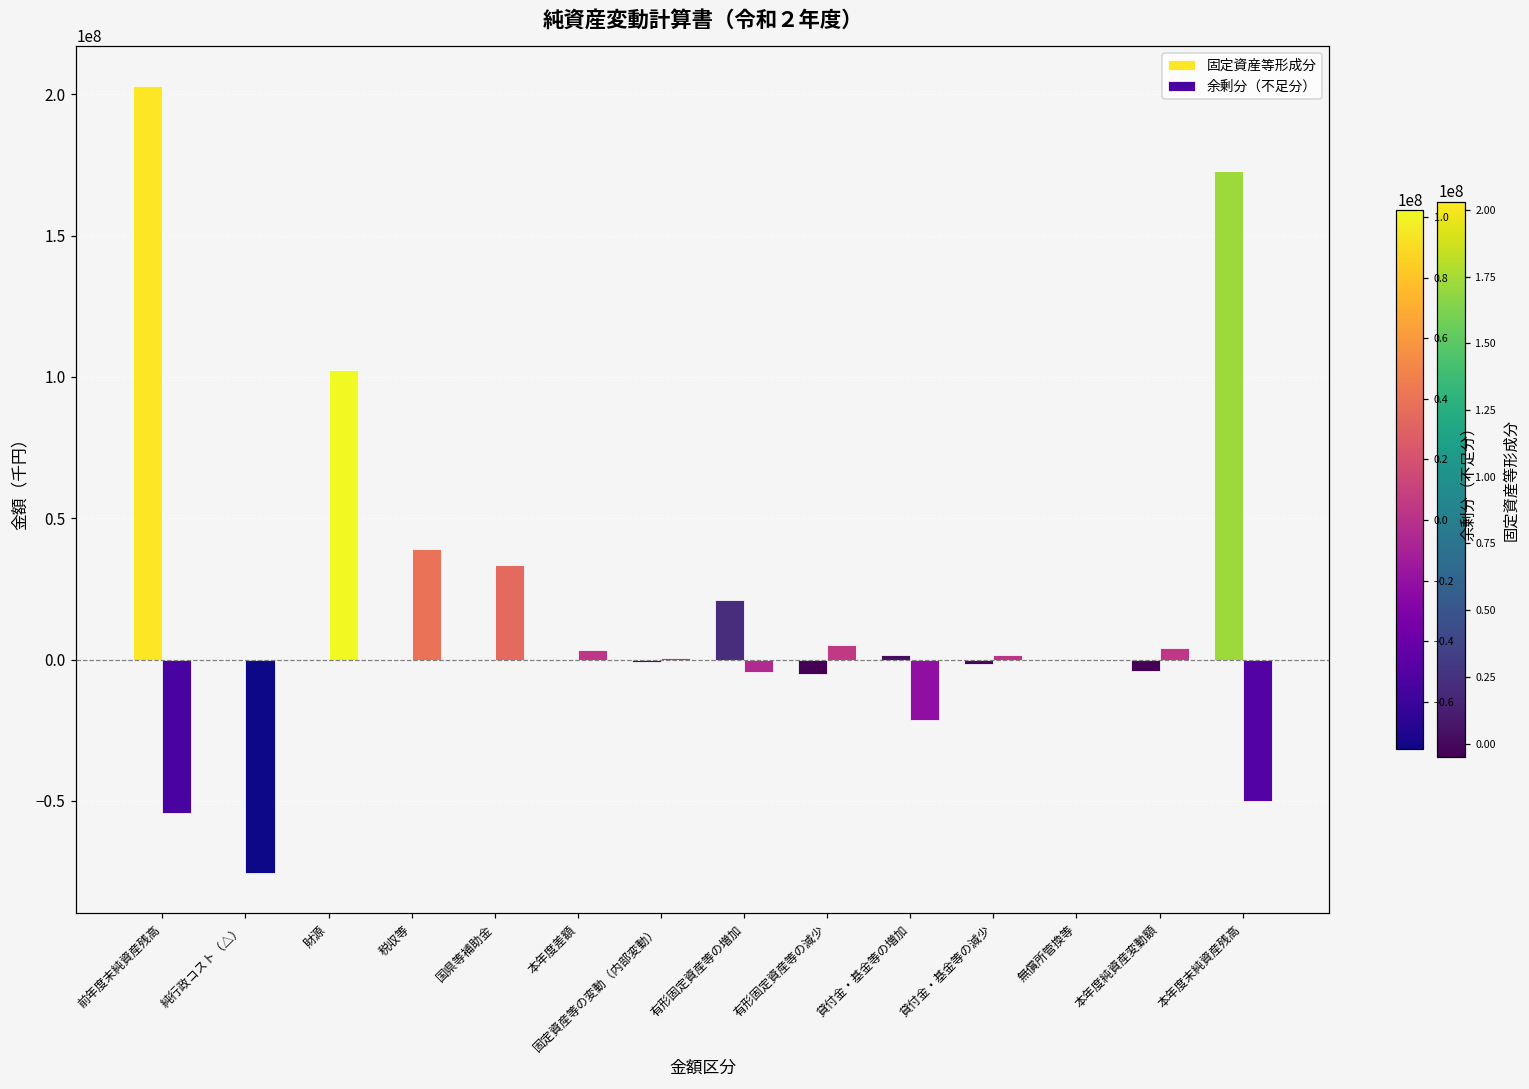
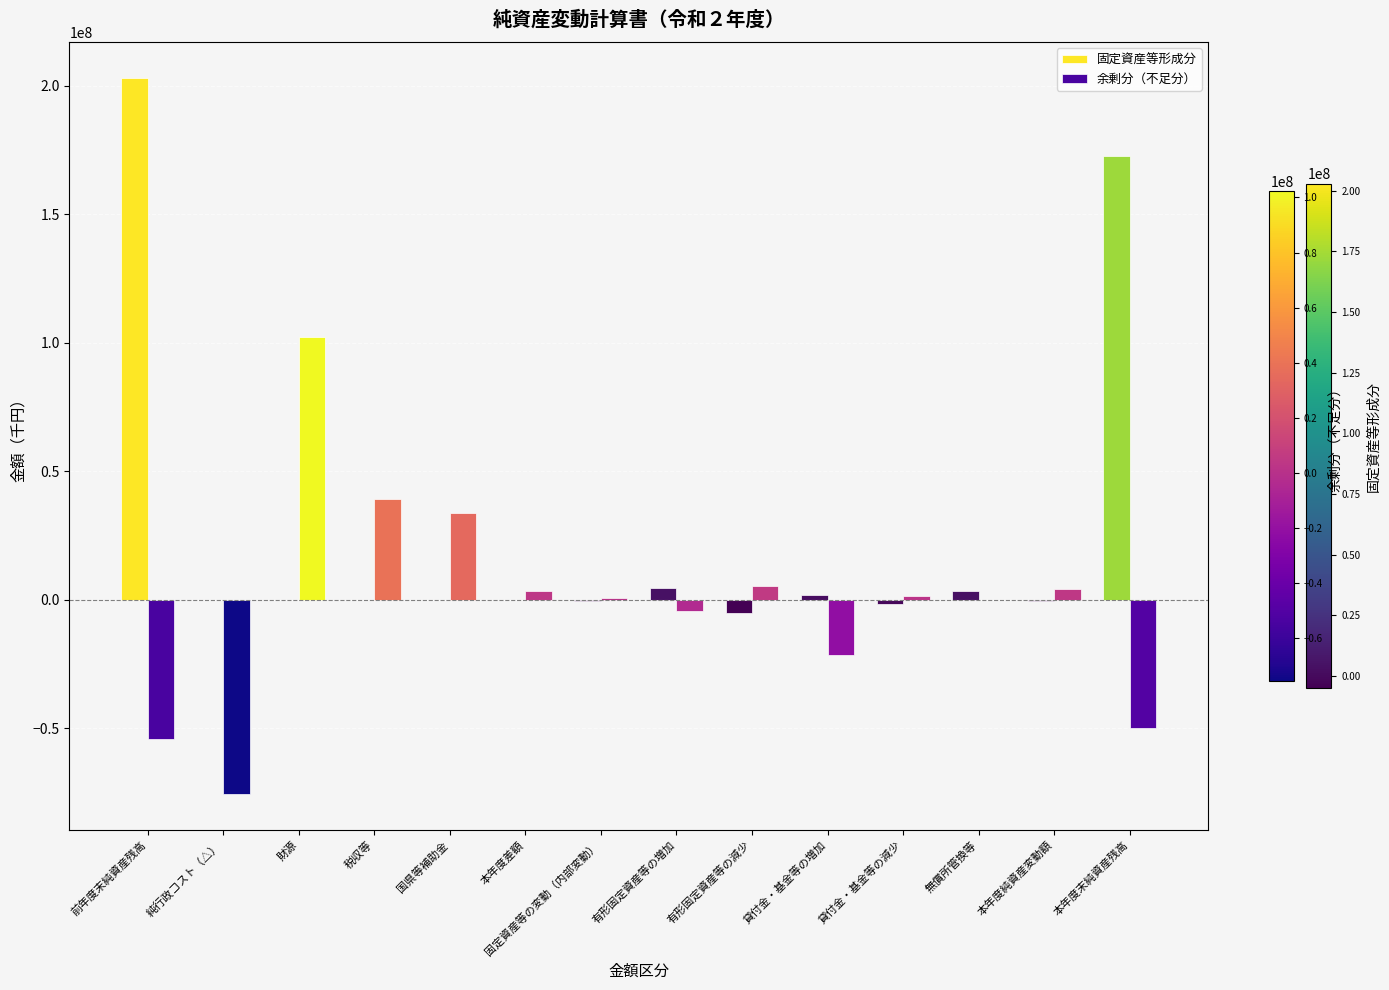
  {
    "固定資産等形成分": {
      "前年度末純資産残高": 203000000,
      "純行政コスト（△）": 0,
      "財源": 0,
      "税収等": 0,
      "国県等補助金": 0,
      "本年度差額": 0,
-     "有形固定資産等の増加": 21000000,
+     "有形固定資産等の増加": 4000000,
      "有形固定資産等の減少": -5000000,
      "貸付金・基金等の増加": 2000000,
      "貸付金・基金等の減少": -2000000,
-     "無償所管換等": 0,
-     "本年度純資産変動額": -4000000,
+     "無償所管換等": 3000000,
+     "本年度純資産変動額": -1000000,
      "本年度末純資産残高": 173000000
    },
    "余剰分（不足分）": {
      "前年度末純資産残高": -54000000,
      "純行政コスト（△）": -76000000,
      "財源": 102000000,
      "税収等": 39000000,
      "国県等補助金": 34000000,
      "本年度差額": 4000000,
      "有形固定資産等の増加": -4000000,
      "有形固定資産等の減少": 5000000,
      "貸付金・基金等の増加": -21000000,
      "貸付金・基金等の減少": 2000000,
      "無償所管換等": 0,
      "本年度純資産変動額": 4000000,
      "本年度末純資産残高": -50000000
    }
  }
